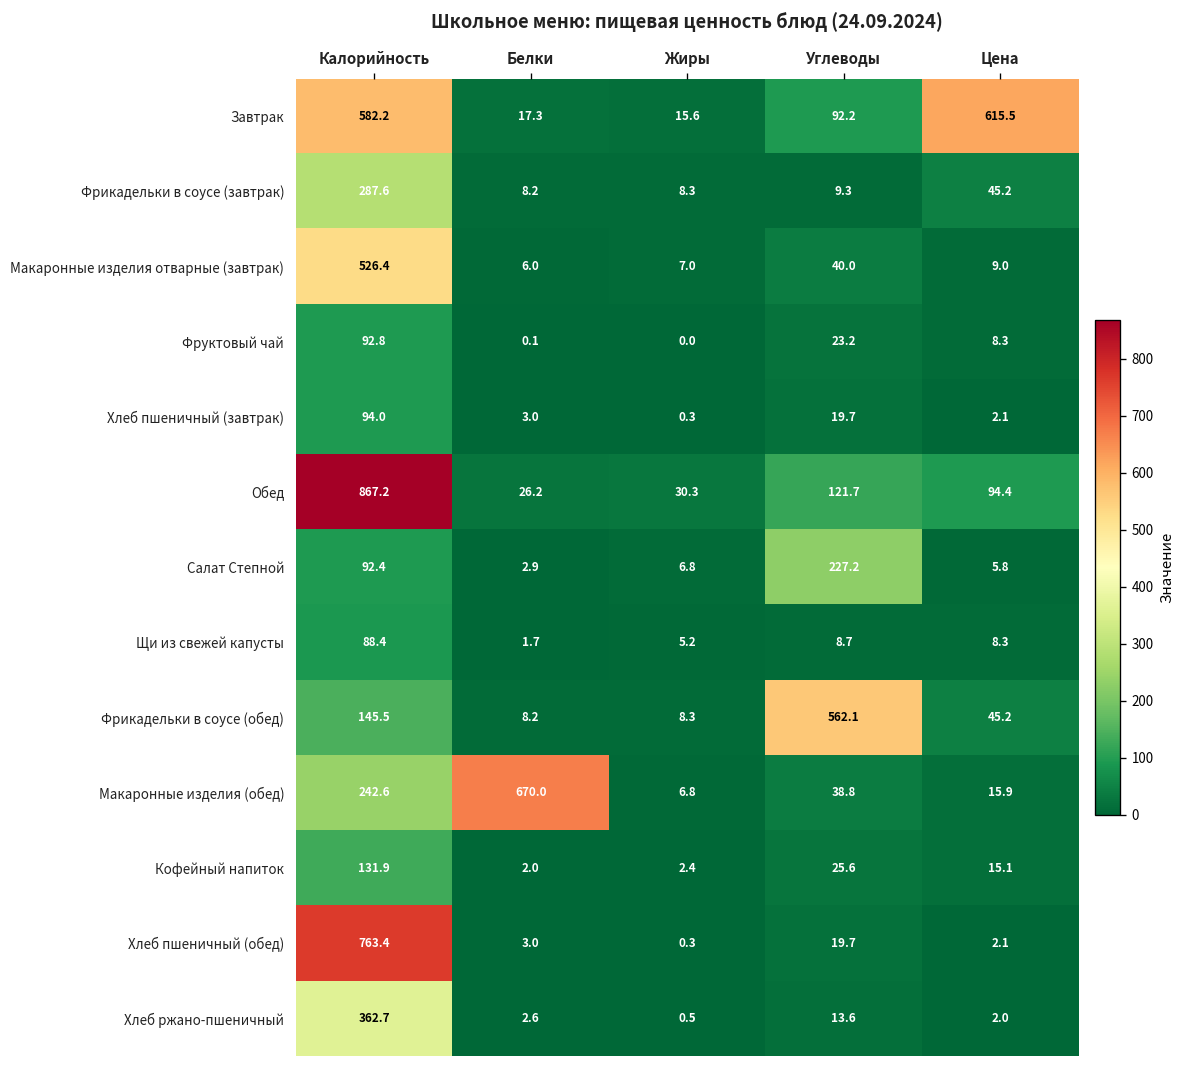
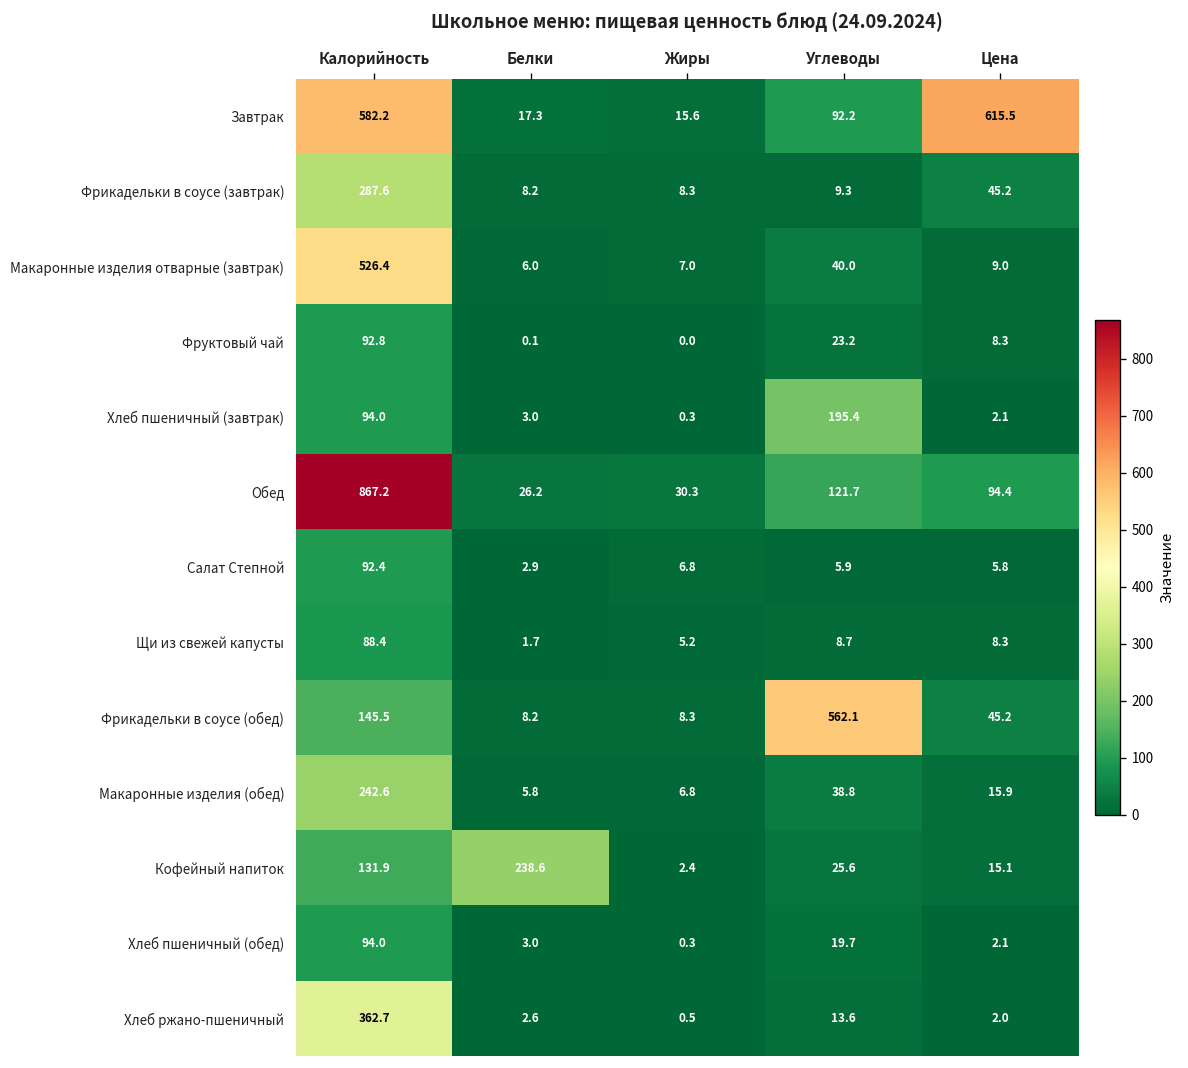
  {
    "Завтрак": {
      "Калорийность": 582.2,
      "Белки": 17.3,
      "Жиры": 15.6,
      "Углеводы": 92.2,
      "Цена": 615.5
    },
    "Фрикадельки в соусе (завтрак)": {
      "Калорийность": 287.6,
      "Белки": 8.2,
      "Жиры": 8.3,
      "Углеводы": 9.3,
      "Цена": 45.2
    },
    "Макаронные изделия отварные (завтрак)": {
      "Калорийность": 526.4,
      "Белки": 6.0,
      "Жиры": 7.0,
      "Углеводы": 40.0,
      "Цена": 9.0
    },
    "Фруктовый чай": {
      "Калорийность": 92.8,
      "Белки": 0.1,
      "Жиры": 0.0,
      "Углеводы": 23.2,
      "Цена": 8.3
    },
    "Хлеб пшеничный (завтрак)": {
      "Калорийность": 94.0,
      "Белки": 3.0,
      "Жиры": 0.3,
-     "Углеводы": 19.7,
+     "Углеводы": 195.4,
      "Цена": 2.1
    },
    "Обед": {
      "Калорийность": 867.2,
      "Белки": 26.2,
      "Жиры": 30.3,
      "Углеводы": 121.7,
      "Цена": 94.4
    },
    "Салат Степной": {
      "Калорийность": 92.4,
      "Белки": 2.9,
      "Жиры": 6.8,
-     "Углеводы": 227.2,
+     "Углеводы": 5.9,
      "Цена": 5.8
    },
    "Щи из свежей капусты": {
      "Калорийность": 88.4,
      "Белки": 1.7,
      "Жиры": 5.2,
      "Углеводы": 8.7,
      "Цена": 8.3
    },
    "Фрикадельки в соусе (обед)": {
      "Калорийность": 145.5,
      "Белки": 8.2,
      "Жиры": 8.3,
      "Углеводы": 562.1,
      "Цена": 45.2
    },
    "Макаронные изделия (обед)": {
      "Калорийность": 242.6,
-     "Белки": 670.0,
+     "Белки": 5.8,
      "Жиры": 6.8,
      "Углеводы": 38.8,
      "Цена": 15.9
    },
    "Кофейный напиток": {
      "Калорийность": 131.9,
-     "Белки": 2.0,
+     "Белки": 238.6,
      "Жиры": 2.4,
      "Углеводы": 25.6,
      "Цена": 15.1
    },
    "Хлеб пшеничный (обед)": {
-     "Калорийность": 763.4,
+     "Калорийность": 94.0,
      "Белки": 3.0,
      "Жиры": 0.3,
      "Углеводы": 19.7,
      "Цена": 2.1
    },
    "Хлеб ржано-пшеничный": {
      "Калорийность": 362.7,
      "Белки": 2.6,
      "Жиры": 0.5,
      "Углеводы": 13.6,
      "Цена": 2.0
    }
  }
